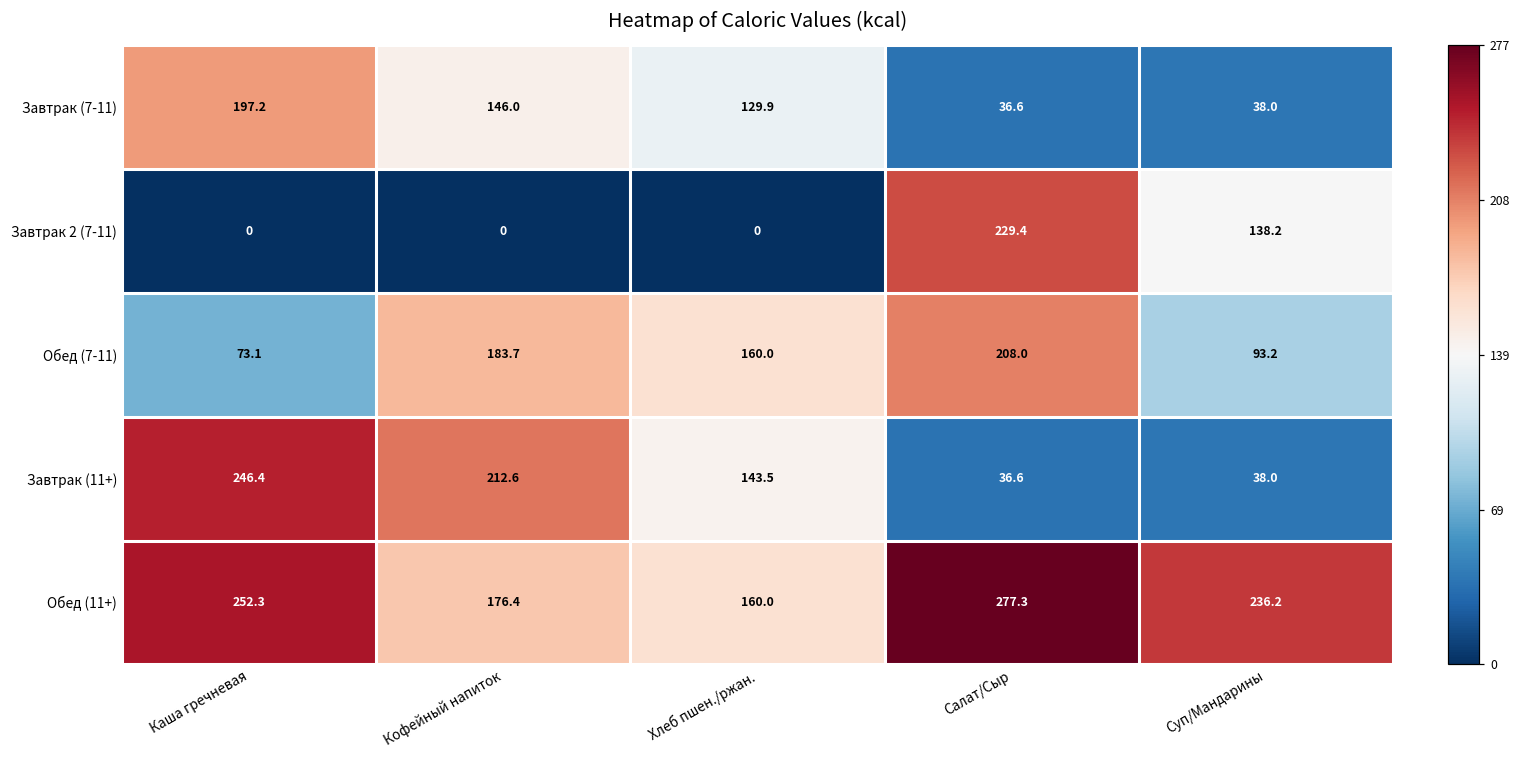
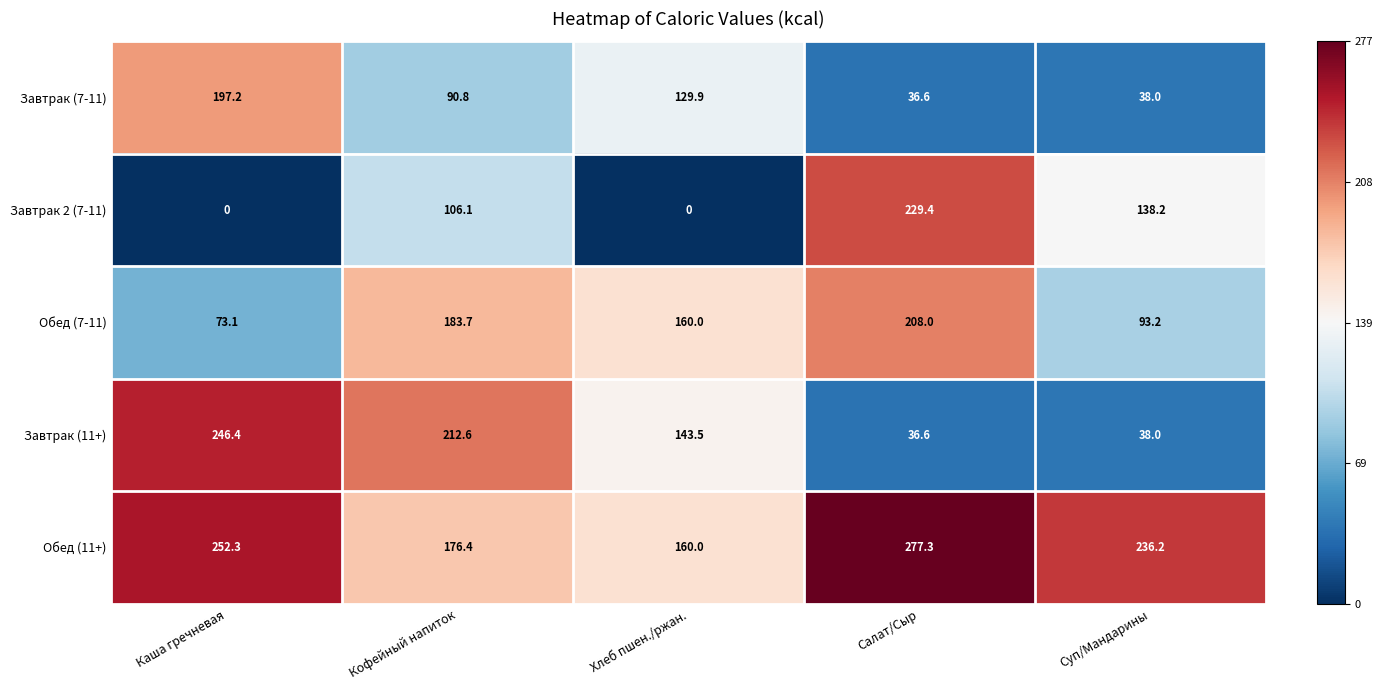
  {
    "Завтрак (7-11)": {
      "Каша гречневая": 197.2,
-     "Кофейный напиток": 146.0,
+     "Кофейный напиток": 90.8,
      "Хлеб пшен./ржан.": 129.9,
      "Салат/Сыр": 36.6,
      "Суп/Мандарины": 38.0
    },
    "Завтрак 2 (7-11)": {
      "Каша гречневая": 0,
-     "Кофейный напиток": 0,
+     "Кофейный напиток": 106.1,
      "Хлеб пшен./ржан.": 0,
      "Салат/Сыр": 229.4,
      "Суп/Мандарины": 138.2
    },
    "Обед (7-11)": {
      "Каша гречневая": 73.1,
      "Кофейный напиток": 183.7,
      "Хлеб пшен./ржан.": 160.0,
      "Салат/Сыр": 208.0,
      "Суп/Мандарины": 93.2
    },
    "Завтрак (11+)": {
      "Каша гречневая": 246.4,
      "Кофейный напиток": 212.6,
      "Хлеб пшен./ржан.": 143.5,
      "Салат/Сыр": 36.6,
      "Суп/Мандарины": 38.0
    },
    "Обед (11+)": {
      "Каша гречневая": 252.3,
      "Кофейный напиток": 176.4,
      "Хлеб пшен./ржан.": 160.0,
      "Салат/Сыр": 277.3,
      "Суп/Мандарины": 236.2
    }
  }
